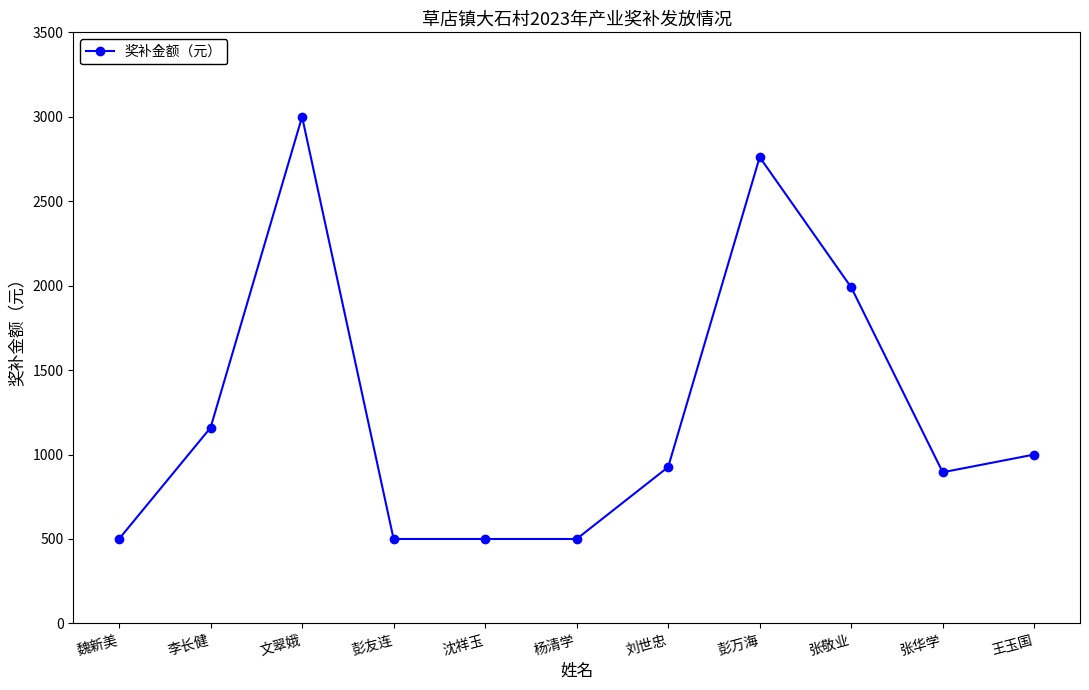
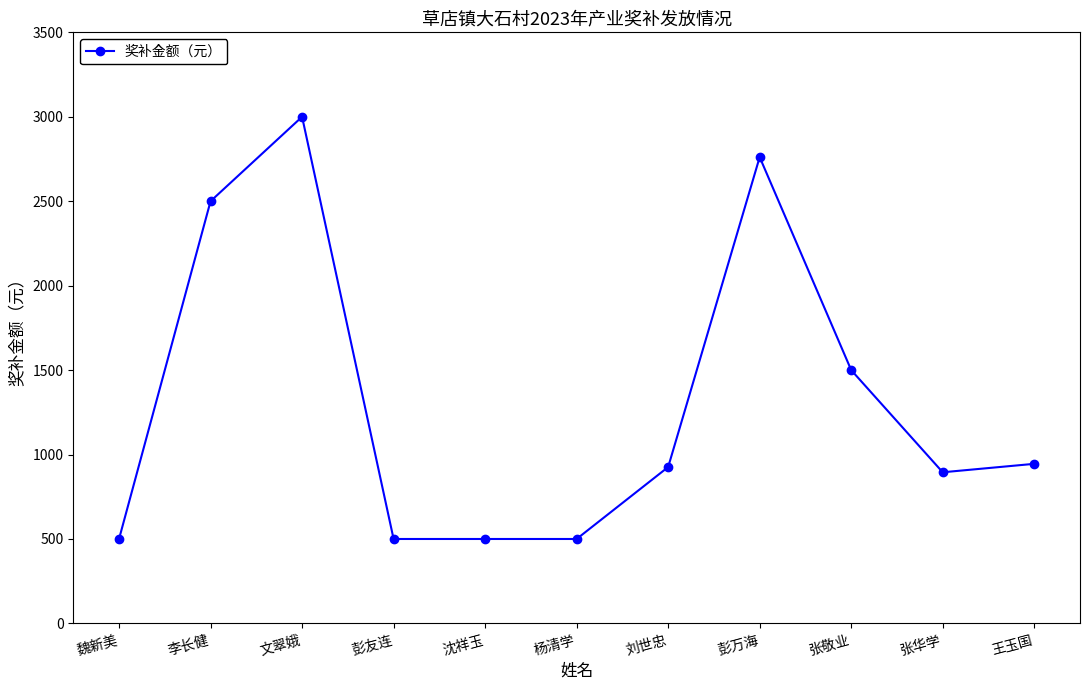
  {
    "魏新美": 500,
-   "李长健": 1160,
+   "李长健": 2500,
    "文翠娥": 3000,
    "彭友连": 500,
    "沈祥玉": 500,
    "杨清学": 500,
    "刘世忠": 930,
    "彭万海": 2760,
-   "张敬业": 1990,
+   "张敬业": 1500,
    "张华学": 900,
-   "王玉国": 1000
+   "王玉国": 950
  }
